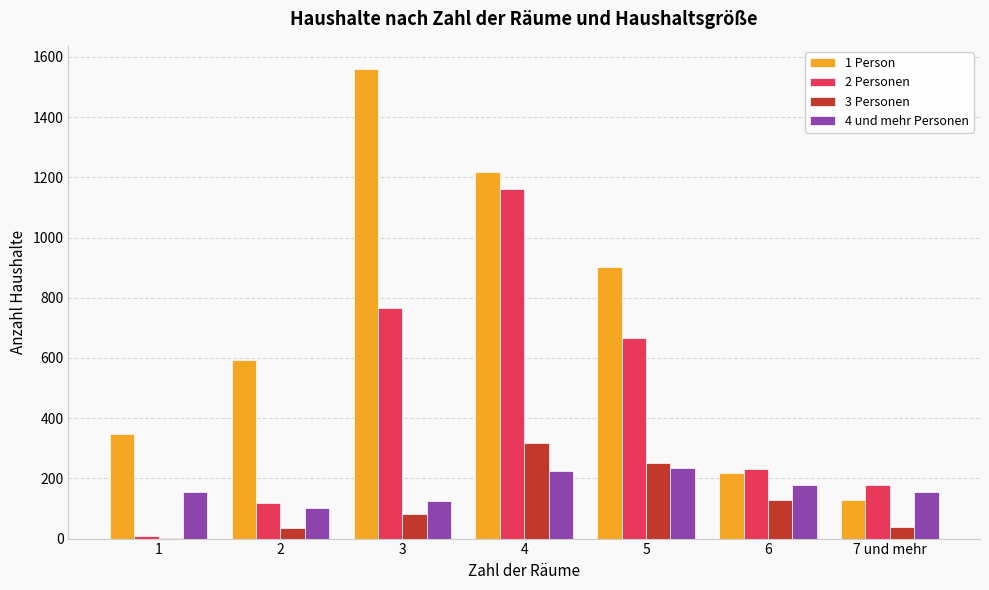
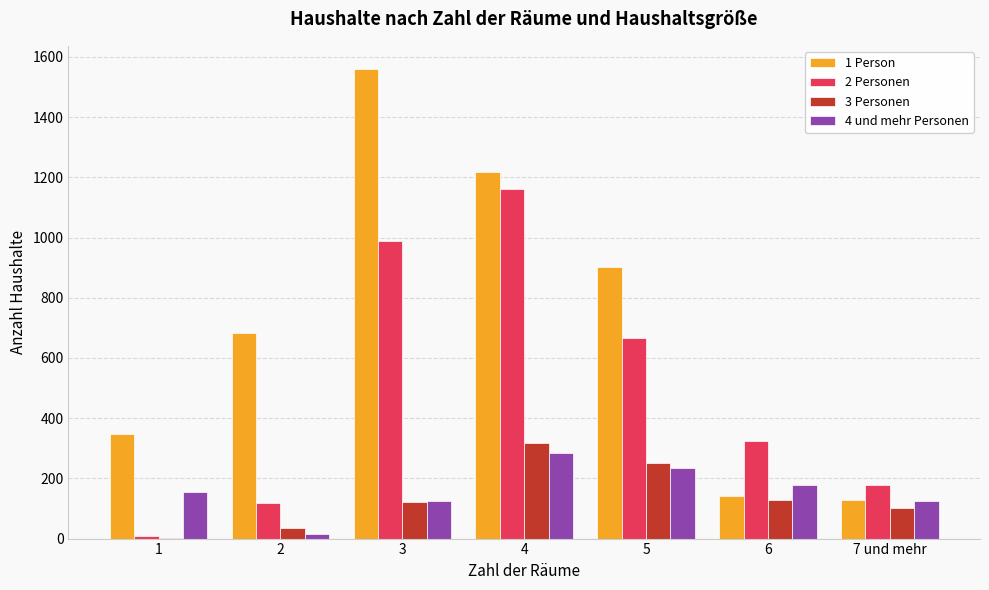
  {
    "1 Person": {
      "1": 350,
-     "2": 590,
+     "2": 680,
      "3": 1560,
      "4": 1220,
      "5": 900,
-     "6": 220,
+     "6": 140,
      "7 und mehr": 130
    },
    "2 Personen": {
      "2": 120,
-     "3": 770,
+     "3": 990,
      "4": 1160,
      "5": 670,
-     "6": 230,
+     "6": 320,
      "7 und mehr": 180
    },
    "3 Personen": {
      "2": 40,
-     "3": 80,
+     "3": 120,
      "4": 320,
      "5": 250,
      "6": 130,
-     "7 und mehr": 40
+     "7 und mehr": 100
    },
    "4 und mehr Personen": {
      "1": 160,
-     "2": 100,
+     "2": 20,
      "3": 120,
-     "4": 230,
+     "4": 290,
      "5": 240,
      "6": 180,
-     "7 und mehr": 160
+     "7 und mehr": 120
    }
  }
